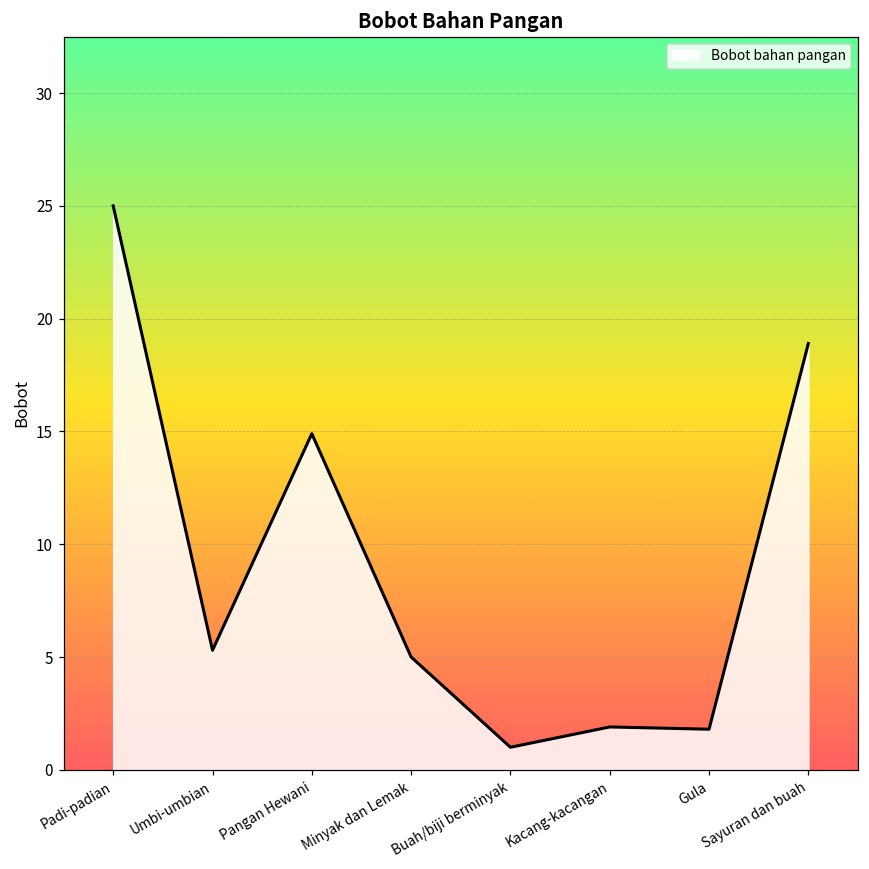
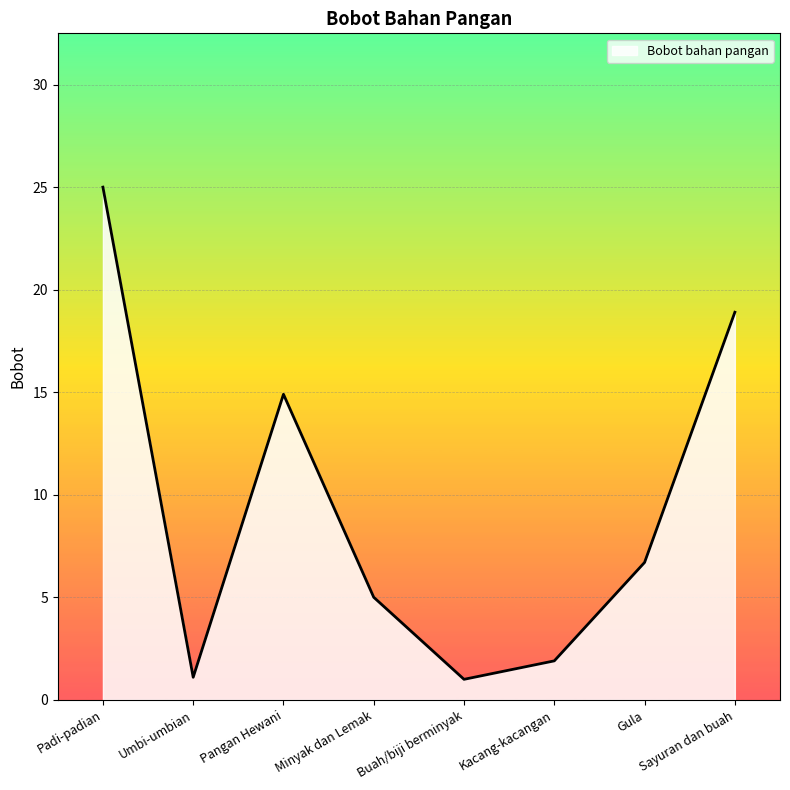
  {
    "Padi-padian": 25.0,
-   "Umbi-umbian": 5.3,
+   "Umbi-umbian": 1.1,
    "Pangan Hewani": 14.9,
    "Minyak dan Lemak": 5.0,
    "Buah/biji berminyak": 1.0,
    "Kacang-kacangan": 1.9,
-   "Gula": 1.8,
+   "Gula": 6.7,
    "Sayuran dan buah": 18.9
  }
